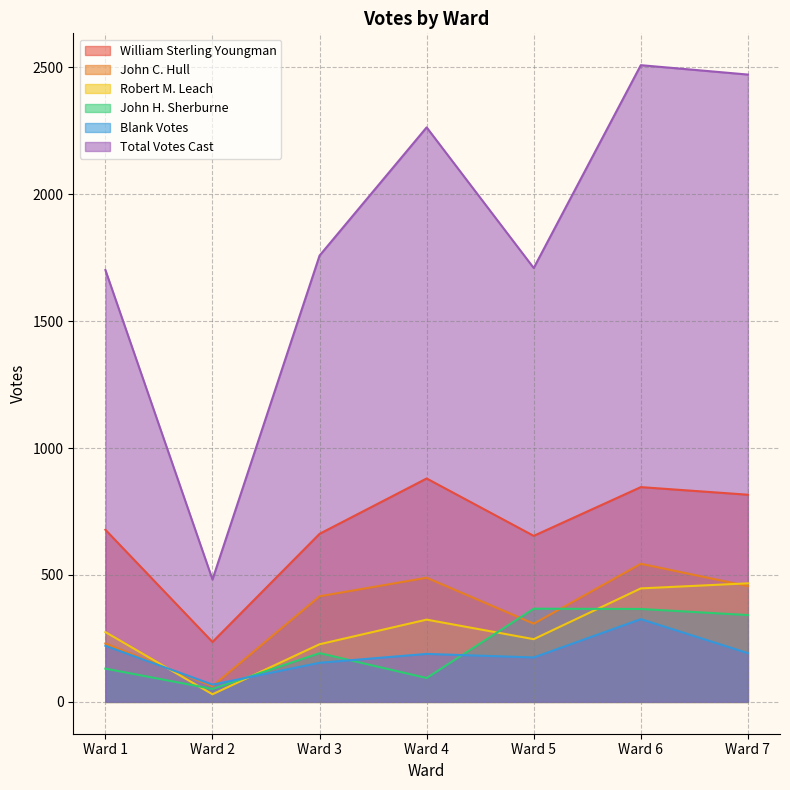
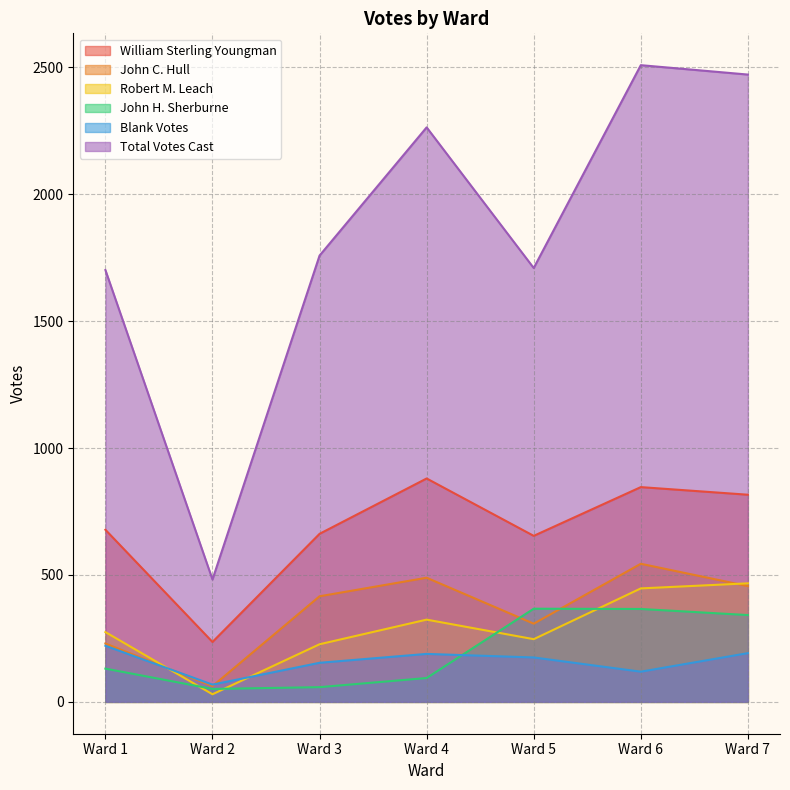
  {
    "Robert M. Leach": {
      "Ward 1": 280,
      "Ward 2": 30,
      "Ward 3": 230,
      "Ward 4": 320,
      "Ward 5": 250,
      "Ward 6": 450,
      "Ward 7": 470
    },
    "John H. Sherburne": {
      "Ward 1": 130,
      "Ward 2": 50,
-     "Ward 3": 190,
+     "Ward 3": 60,
      "Ward 4": 90,
      "Ward 5": 370,
      "Ward 6": 370,
      "Ward 7": 340
    },
    "Blank Votes": {
      "Ward 3": 150,
      "Ward 4": 190,
      "Ward 5": 180,
-     "Ward 6": 330,
+     "Ward 6": 120,
      "Ward 7": 190
    },
    "Total Votes Cast": {
      "Ward 1": 1700,
      "Ward 2": 480,
      "Ward 3": 1760,
      "Ward 4": 2260,
      "Ward 5": 1710,
      "Ward 6": 2510,
      "Ward 7": 2470
    }
  }
